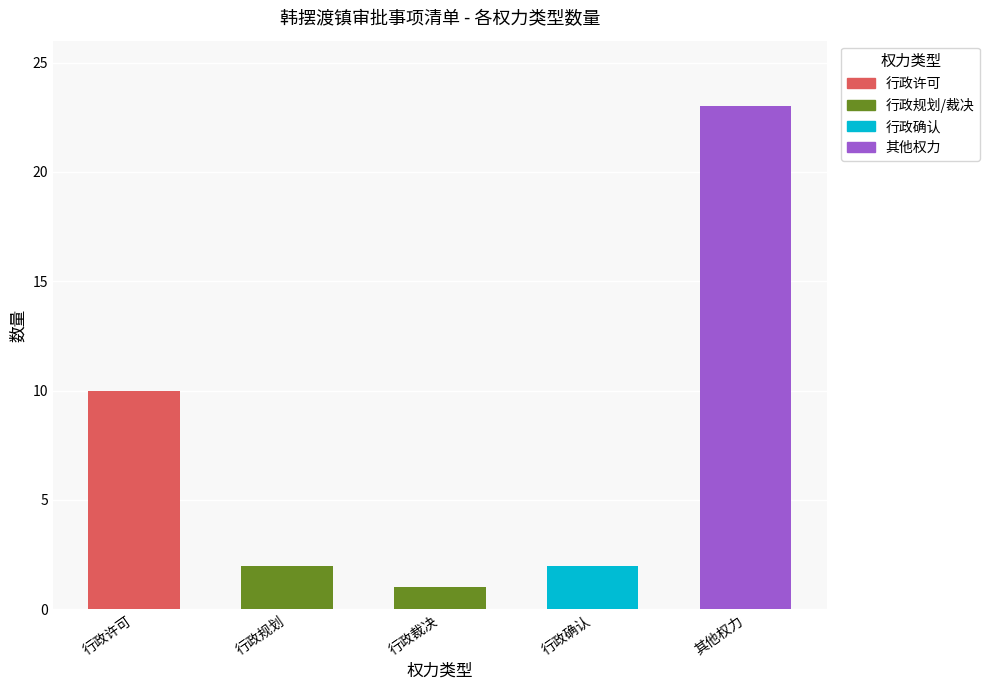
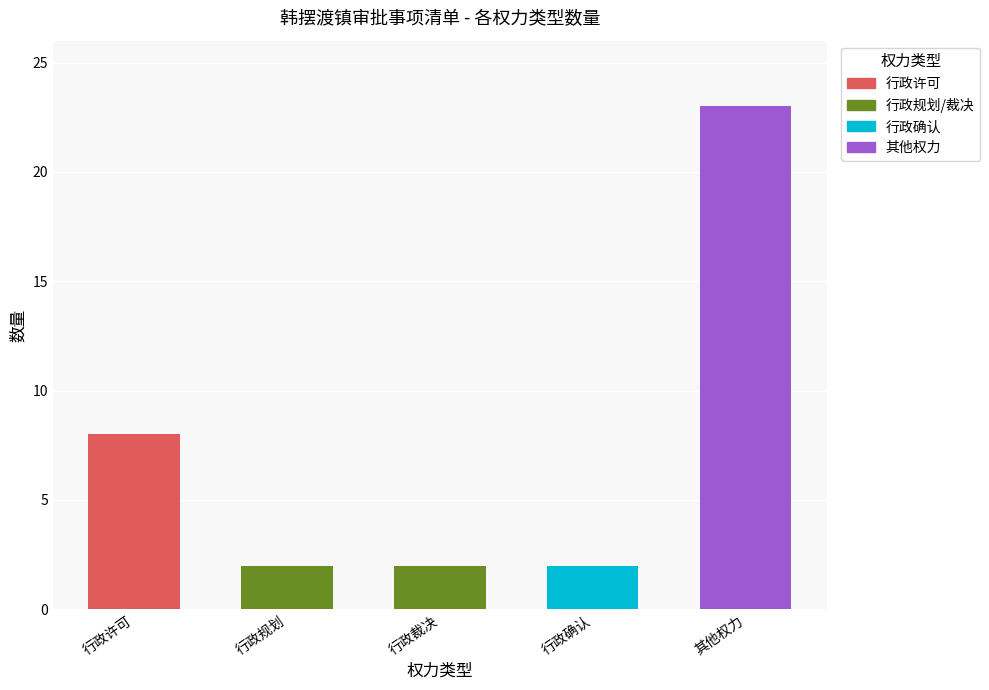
  {
-   "行政许可": 10,
+   "行政许可": 8,
    "行政规划": 2,
-   "行政裁决": 1,
+   "行政裁决": 2,
    "行政确认": 2,
    "其他权力": 23
  }
